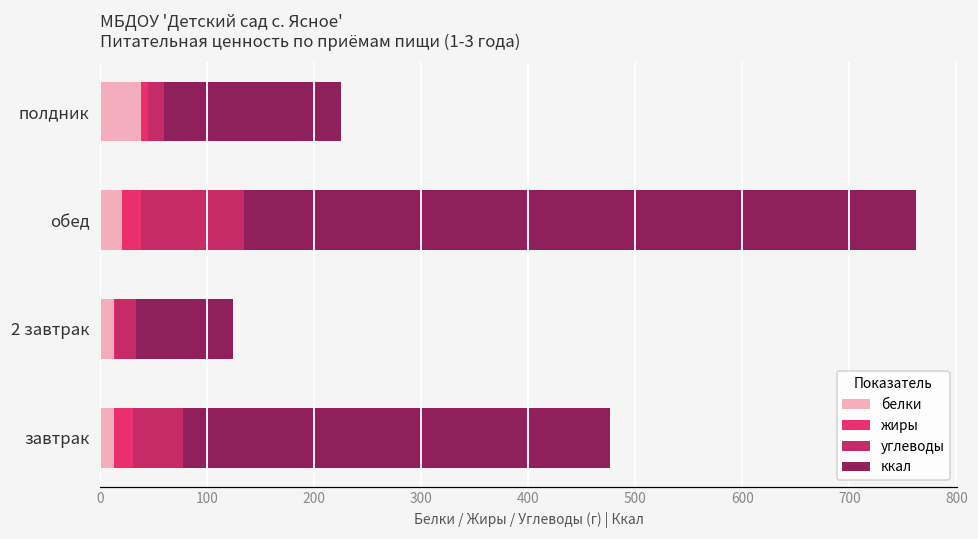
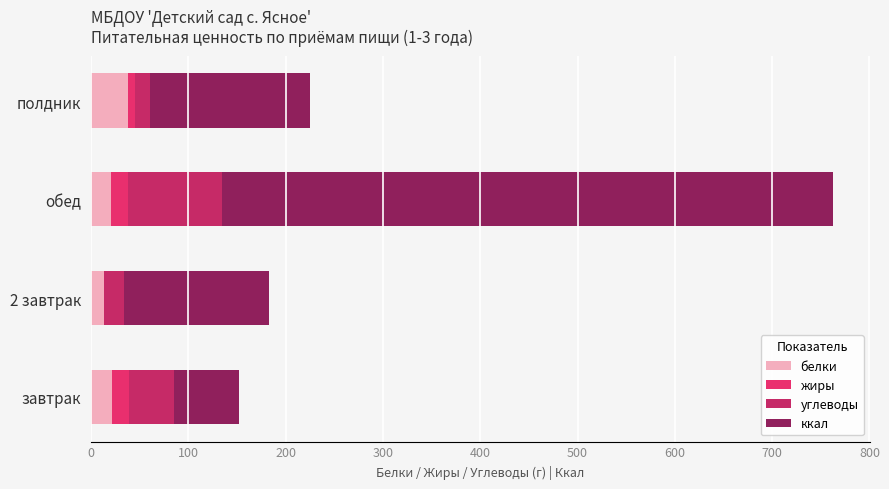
  {
    "белки": {
      "полдник": 40,
      "обед": 20,
      "2 завтрак": 10,
-     "завтрак": 10
+     "завтрак": 20
    },
    "ккал": {
      "полдник": 170,
      "обед": 630,
-     "2 завтрак": 90,
-     "завтрак": 400
+     "2 завтрак": 150,
+     "завтрак": 70
    }
  }
